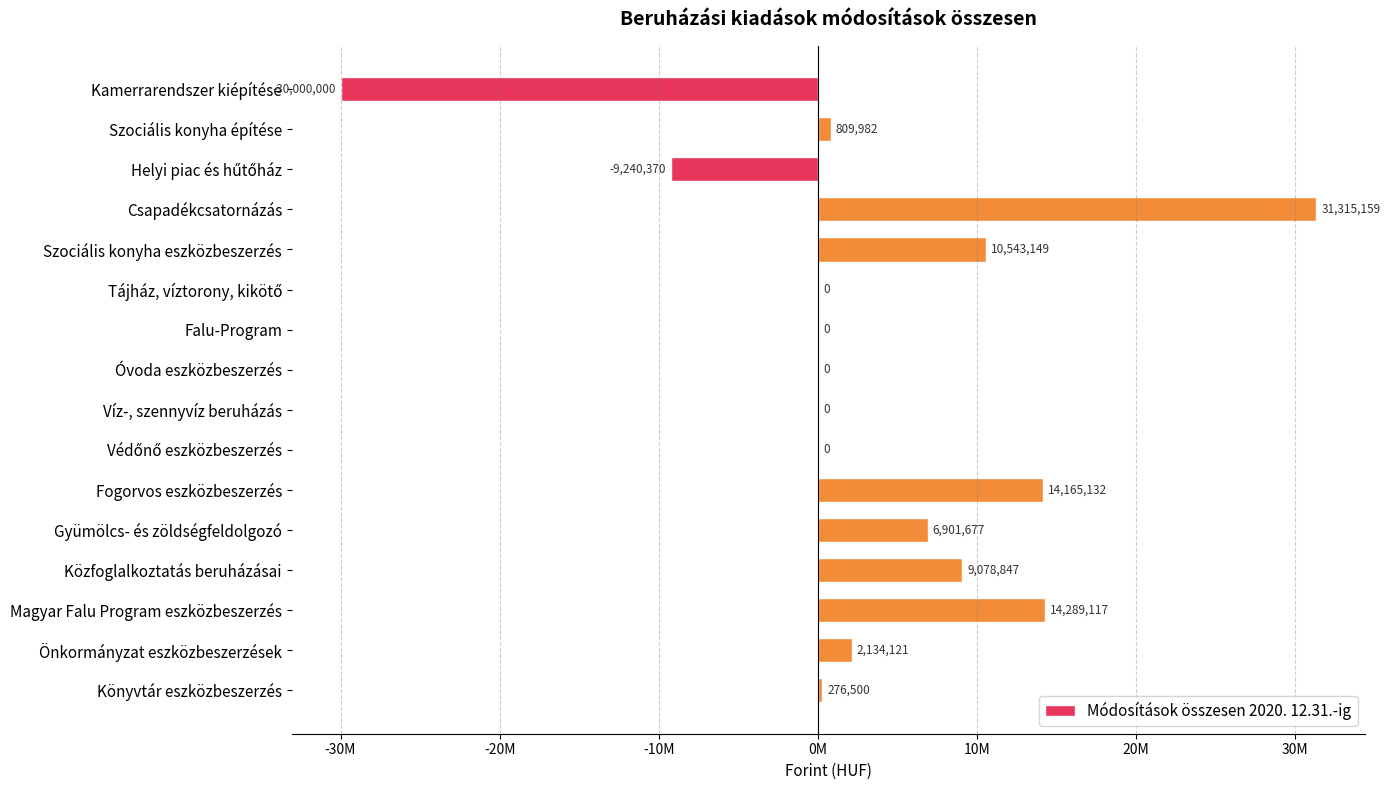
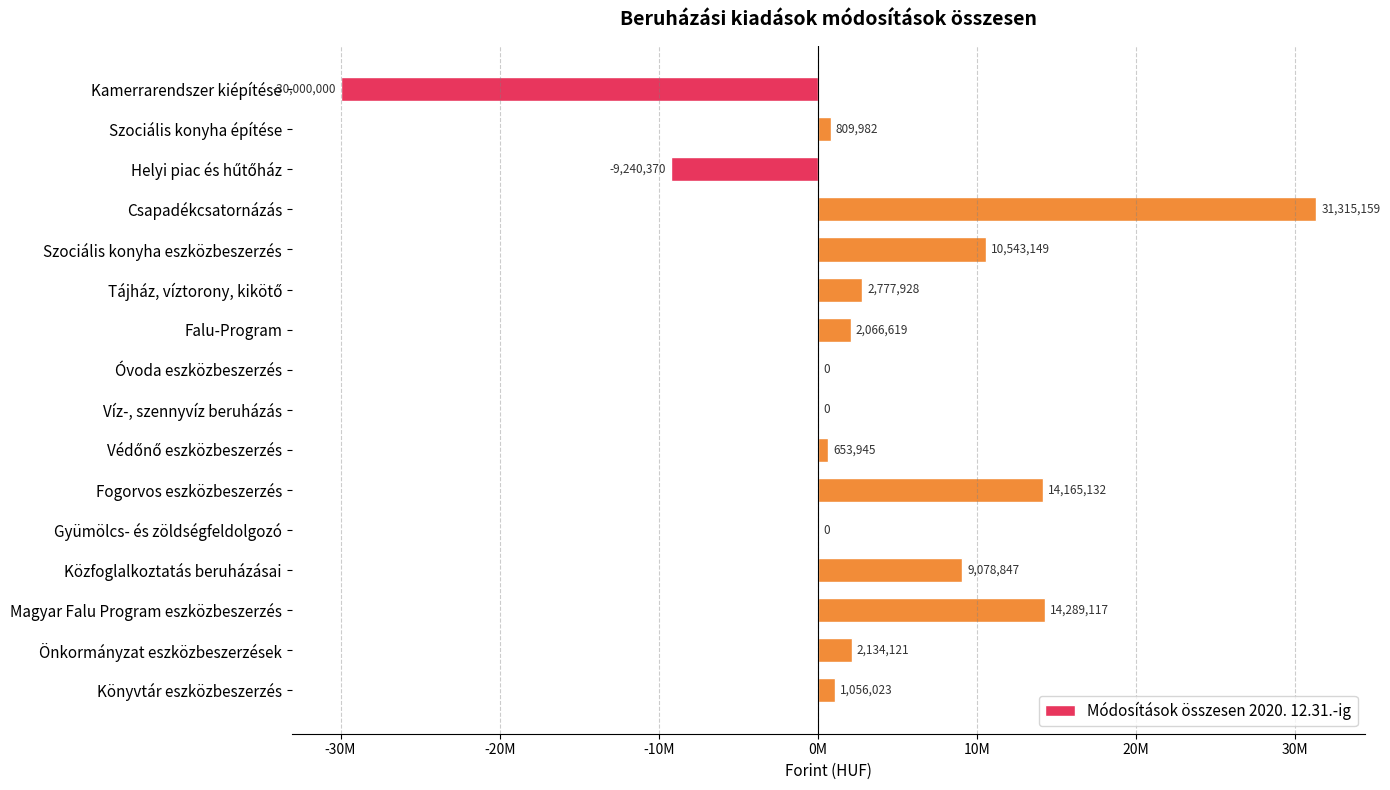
  {
    "Kamerrarendszer kiépítése": "-30,000,000",
    "Szociális konyha építése": "809,982",
    "Helyi piac és hűtőház": "-9,240,370",
    "Csapadékcsatornázás": "31,315,159",
    "Szociális konyha eszközbeszerzés": "10,543,149",
-   "Tájház, víztorony, kikötő": "0",
-   "Falu-Program": "0",
+   "Tájház, víztorony, kikötő": "2,777,928",
+   "Falu-Program": "2,066,619",
    "Óvoda eszközbeszerzés": "0",
    "Víz-, szennyvíz beruházás": "0",
-   "Védőnő eszközbeszerzés": "0",
+   "Védőnő eszközbeszerzés": "653,945",
    "Fogorvos eszközbeszerzés": "14,165,132",
-   "Gyümölcs- és zöldségfeldolgozó": "6,901,677",
+   "Gyümölcs- és zöldségfeldolgozó": "0",
    "Közfoglalkoztatás beruházásai": "9,078,847",
    "Magyar Falu Program eszközbeszerzés": "14,289,117",
    "Önkormányzat eszközbeszerzések": "2,134,121",
-   "Könyvtár eszközbeszerzés": "276,500"
+   "Könyvtár eszközbeszerzés": "1,056,023"
  }
